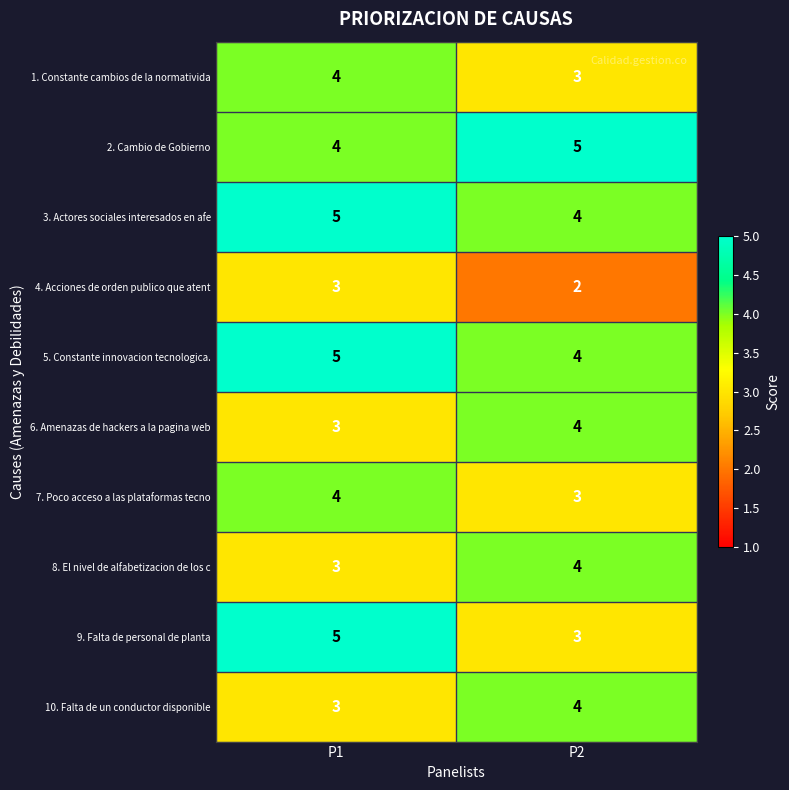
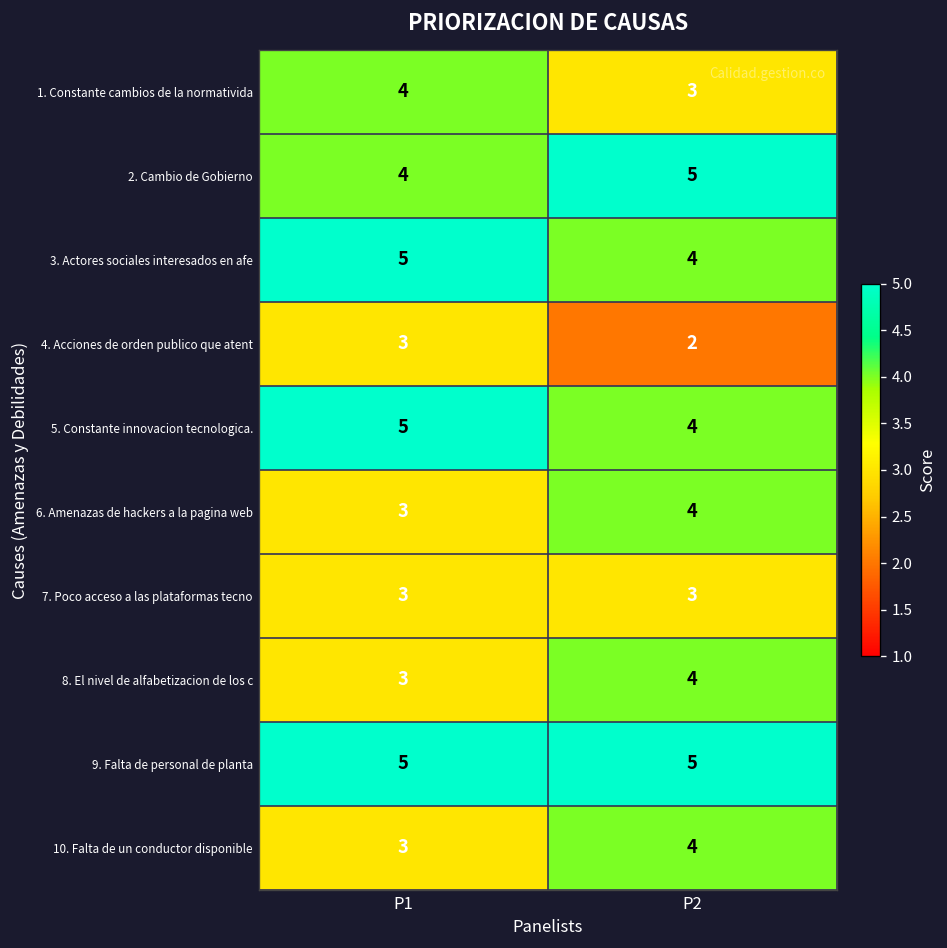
  {
    "1. Constante cambios de la normativida": {
      "P1": 4
    },
    "2. Cambio de Gobierno": {
      "P1": 4,
      "P2": 5
    },
    "3. Actores sociales interesados en afe": {
      "P1": 5,
      "P2": 4
    },
    "4. Acciones de orden publico que atent": {
      "P1": 3,
      "P2": 2
    },
    "5. Constante innovacion tecnologica.": {
      "P1": 5,
      "P2": 4
    },
    "6. Amenazas de hackers a la pagina web": {
      "P1": 3,
      "P2": 4
    },
    "7. Poco acceso a las plataformas tecno": {
-     "P1": 4,
+     "P1": 3,
      "P2": 3
    },
    "8. El nivel de alfabetizacion de los c": {
      "P1": 3,
      "P2": 4
    },
    "9. Falta de personal de planta": {
      "P1": 5,
-     "P2": 3
+     "P2": 5
    },
    "10. Falta de un conductor disponible": {
      "P1": 3,
      "P2": 4
    }
  }
